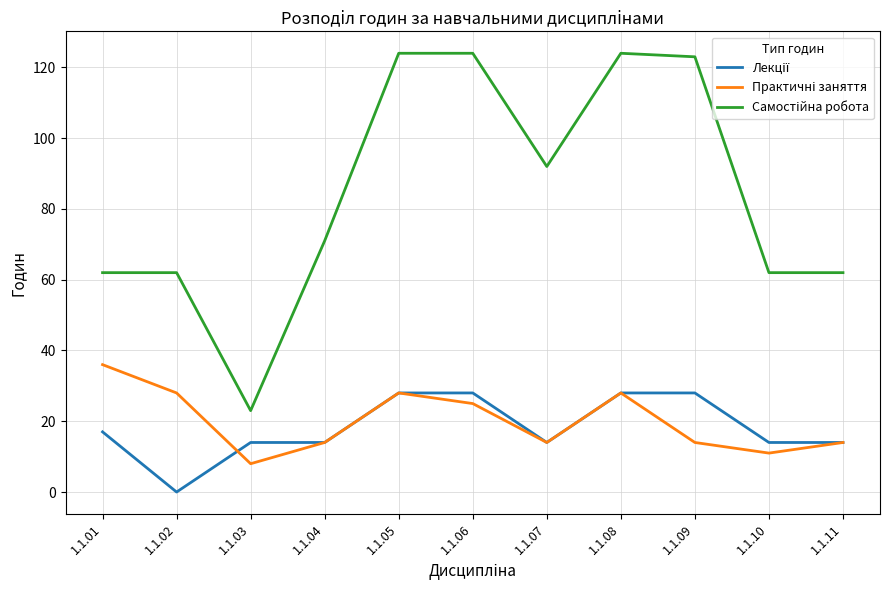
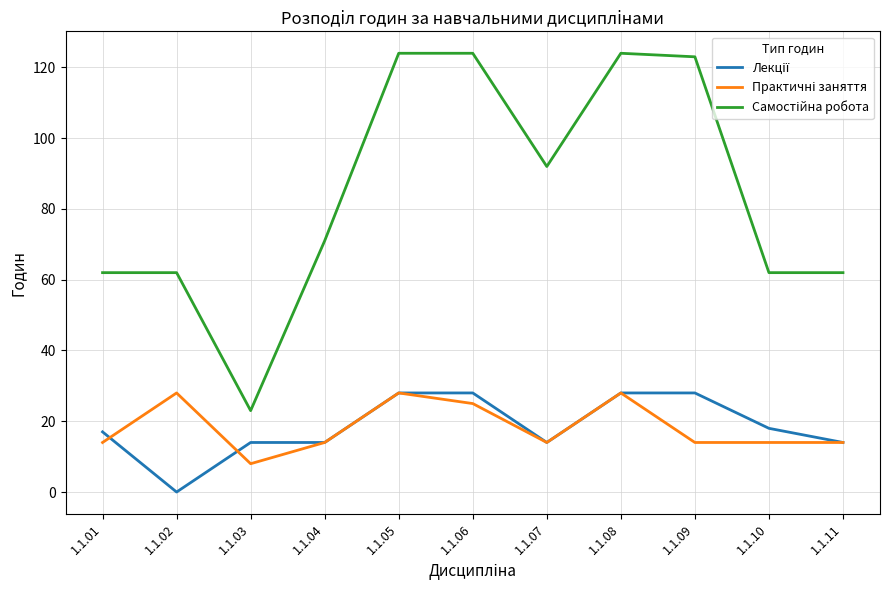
  {
    "Лекції": {
      "1.1.01": 17,
      "1.1.02": 0,
      "1.1.03": 14,
      "1.1.06": 28,
      "1.1.09": 28,
-     "1.1.10": 14
+     "1.1.10": 18
    },
    "Практичні заняття": {
-     "1.1.01": 36,
+     "1.1.01": 14,
      "1.1.02": 28,
      "1.1.03": 8,
      "1.1.06": 25,
      "1.1.09": 14,
-     "1.1.10": 11
+     "1.1.10": 14
    },
    "Самостійна робота": {
      "1.1.01": 62,
      "1.1.02": 62,
      "1.1.03": 23,
      "1.1.04": 71,
      "1.1.05": 124,
      "1.1.06": 124,
      "1.1.07": 92,
      "1.1.08": 124,
      "1.1.09": 123,
      "1.1.10": 62,
      "1.1.11": 62
    }
  }
